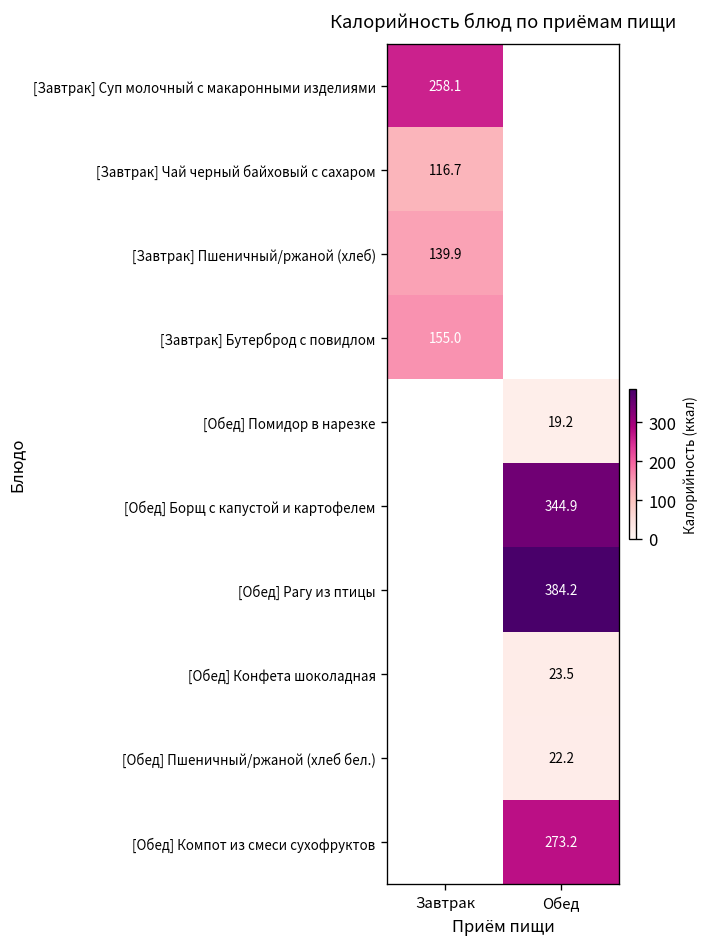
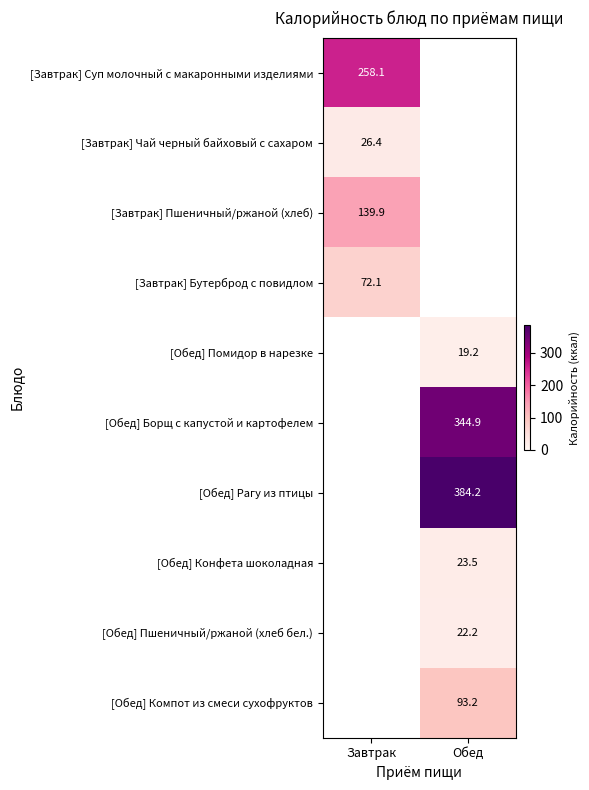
  {
    "[Завтрак] Суп молочный с макаронными изделиями": {
      "Завтрак": 258.1
    },
    "[Завтрак] Чай черный байховый с сахаром": {
-     "Завтрак": 116.7
+     "Завтрак": 26.4
    },
    "[Завтрак] Пшеничный/ржаной (хлеб)": {
      "Завтрак": 139.9
    },
    "[Завтрак] Бутерброд с повидлом": {
-     "Завтрак": 155.0
+     "Завтрак": 72.1
    },
    "[Обед] Помидор в нарезке": {
      "Обед": 19.2
    },
    "[Обед] Борщ с капустой и картофелем": {
      "Обед": 344.9
    },
    "[Обед] Рагу из птицы": {
      "Обед": 384.2
    },
    "[Обед] Конфета шоколадная": {
      "Обед": 23.5
    },
    "[Обед] Пшеничный/ржаной (хлеб бел.)": {
      "Обед": 22.2
    },
    "[Обед] Компот из смеси сухофруктов": {
-     "Обед": 273.2
+     "Обед": 93.2
    }
  }
